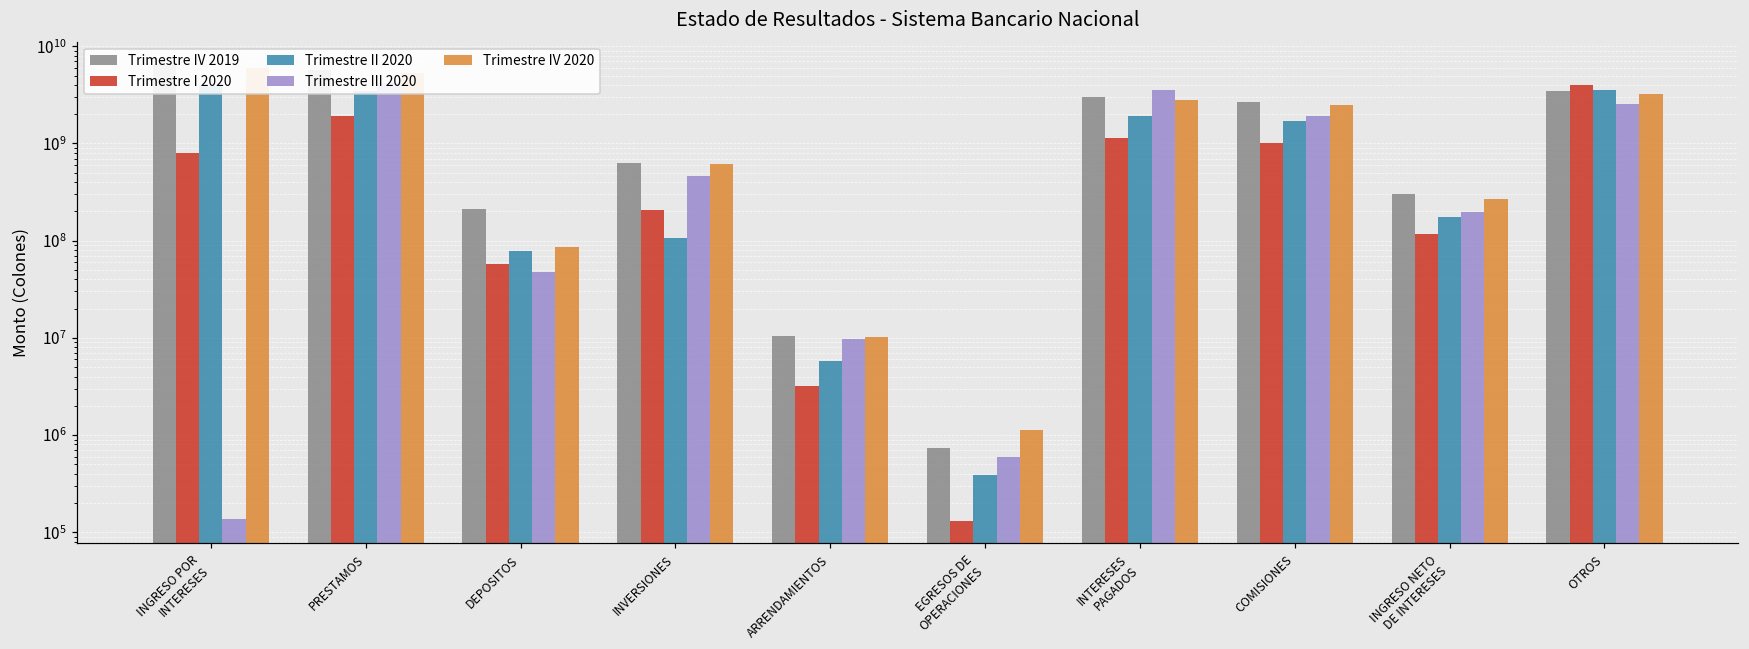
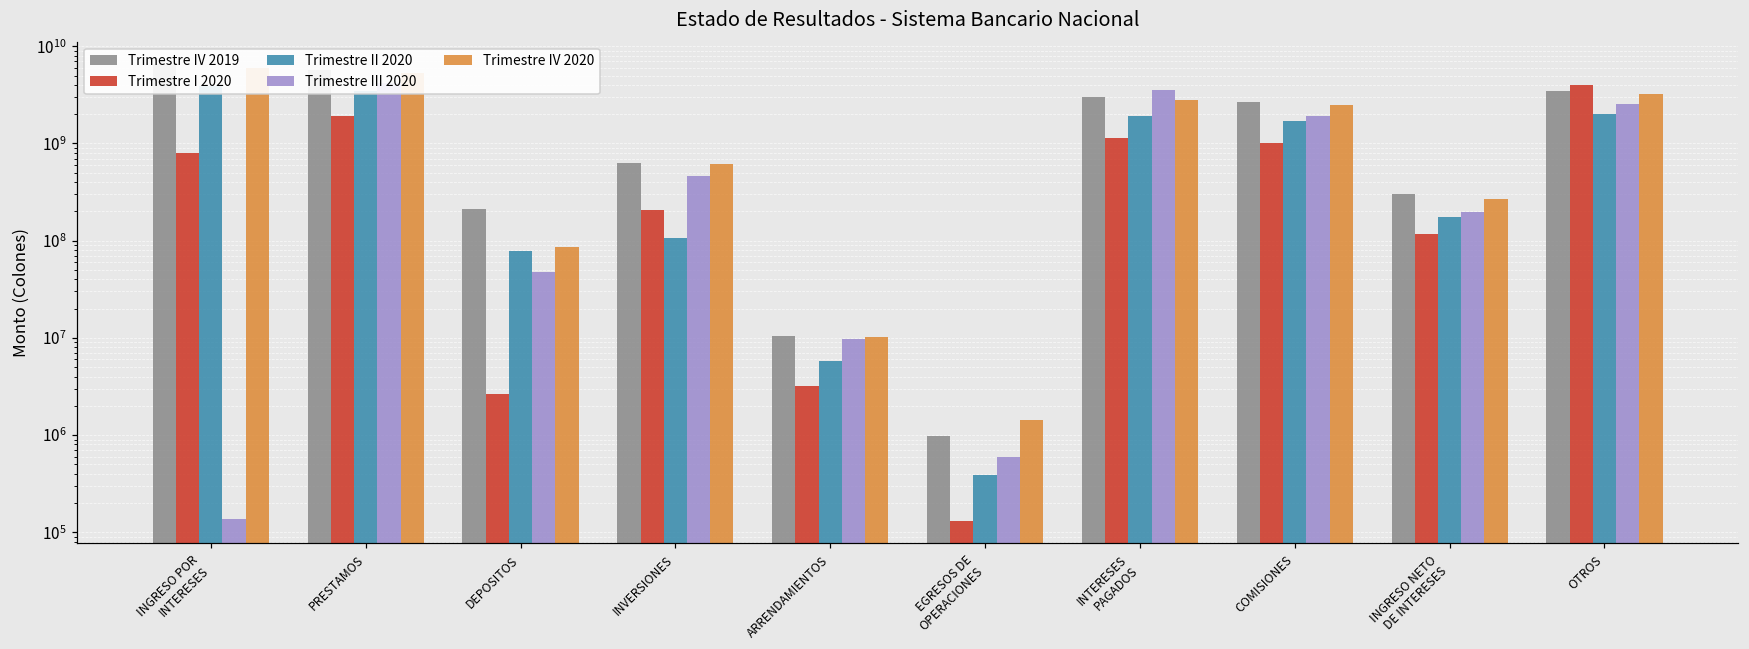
  {
    "Trimestre IV 2019": {
      "DEPOSITOS": 210000000,
      "INVERSIONES": 600000000,
      "ARRENDAMIENTOS": 11000000,
-     "EGRESOS DE OPERACIONES": 700000,
+     "EGRESOS DE OPERACIONES": 1000000,
      "INTERESES PAGADOS": 3000000000,
      "COMISIONES": 2700000000,
      "INGRESO NETO DE INTERESES": 300000000,
      "OTROS": 3500000000
    },
    "Trimestre I 2020": {
      "INGRESO POR INTERESES": 800000000,
      "PRESTAMOS": 1900000000,
-     "DEPOSITOS": 60000000,
+     "DEPOSITOS": 2600000,
      "INVERSIONES": 210000000,
      "ARRENDAMIENTOS": 3200000,
      "EGRESOS DE OPERACIONES": 130000,
      "INTERESES PAGADOS": 1100000000,
      "COMISIONES": 1000000000,
      "INGRESO NETO DE INTERESES": 120000000,
      "OTROS": 4000000000
    },
    "Trimestre II 2020": {
      "DEPOSITOS": 80000000,
      "INVERSIONES": 110000000,
      "ARRENDAMIENTOS": 6000000,
      "EGRESOS DE OPERACIONES": 400000,
      "INTERESES PAGADOS": 1900000000,
      "COMISIONES": 1700000000,
      "INGRESO NETO DE INTERESES": 180000000,
-     "OTROS": 3600000000
+     "OTROS": 2000000000
    },
    "Trimestre III 2020": {
      "INGRESO POR INTERESES": 140000,
      "DEPOSITOS": 50000000,
      "INVERSIONES": 500000000,
      "ARRENDAMIENTOS": 10000000,
      "EGRESOS DE OPERACIONES": 600000,
      "INTERESES PAGADOS": 3600000000,
      "COMISIONES": 1900000000,
      "INGRESO NETO DE INTERESES": 200000000,
      "OTROS": 2600000000
    },
    "Trimestre IV 2020": {
      "DEPOSITOS": 90000000,
      "INVERSIONES": 600000000,
      "ARRENDAMIENTOS": 10000000,
-     "EGRESOS DE OPERACIONES": 1100000,
+     "EGRESOS DE OPERACIONES": 1400000,
      "INTERESES PAGADOS": 2800000000,
      "COMISIONES": 2500000000,
      "INGRESO NETO DE INTERESES": 270000000,
      "OTROS": 3200000000
    }
  }
